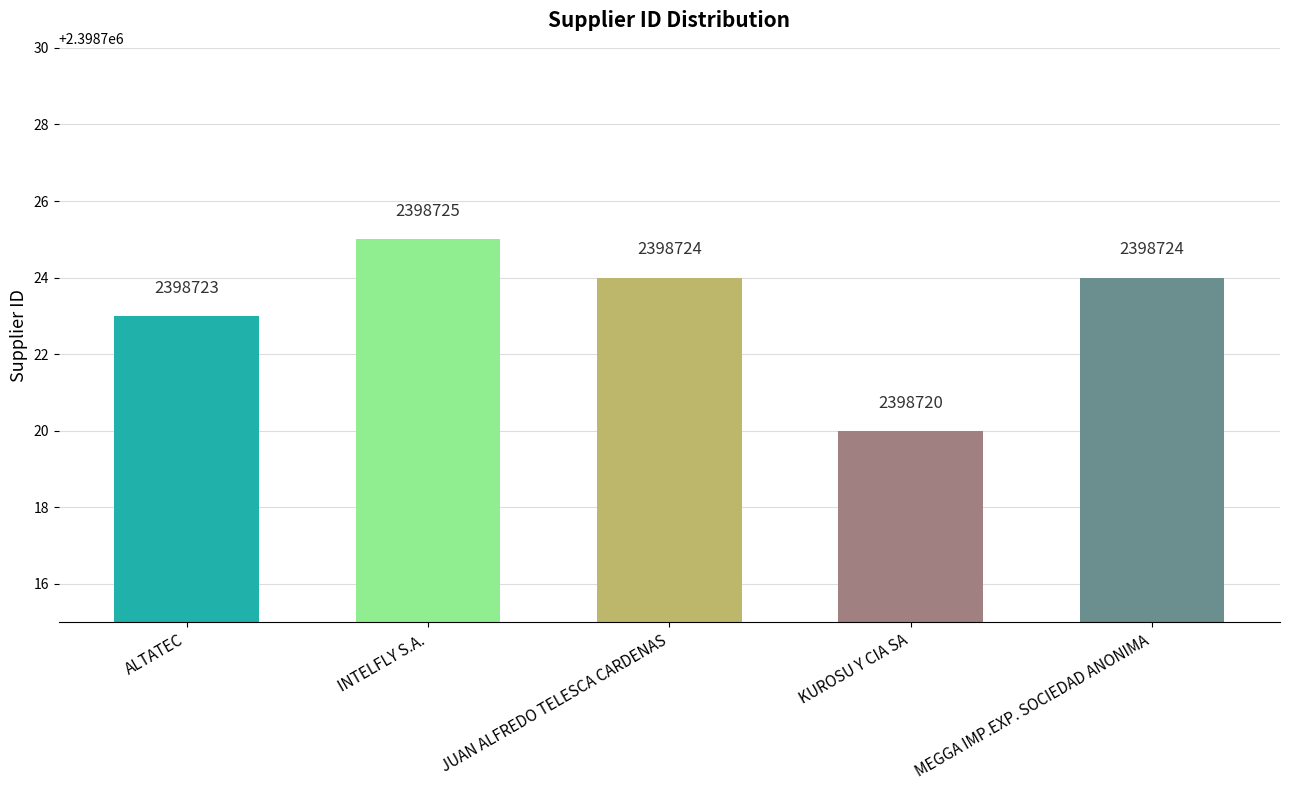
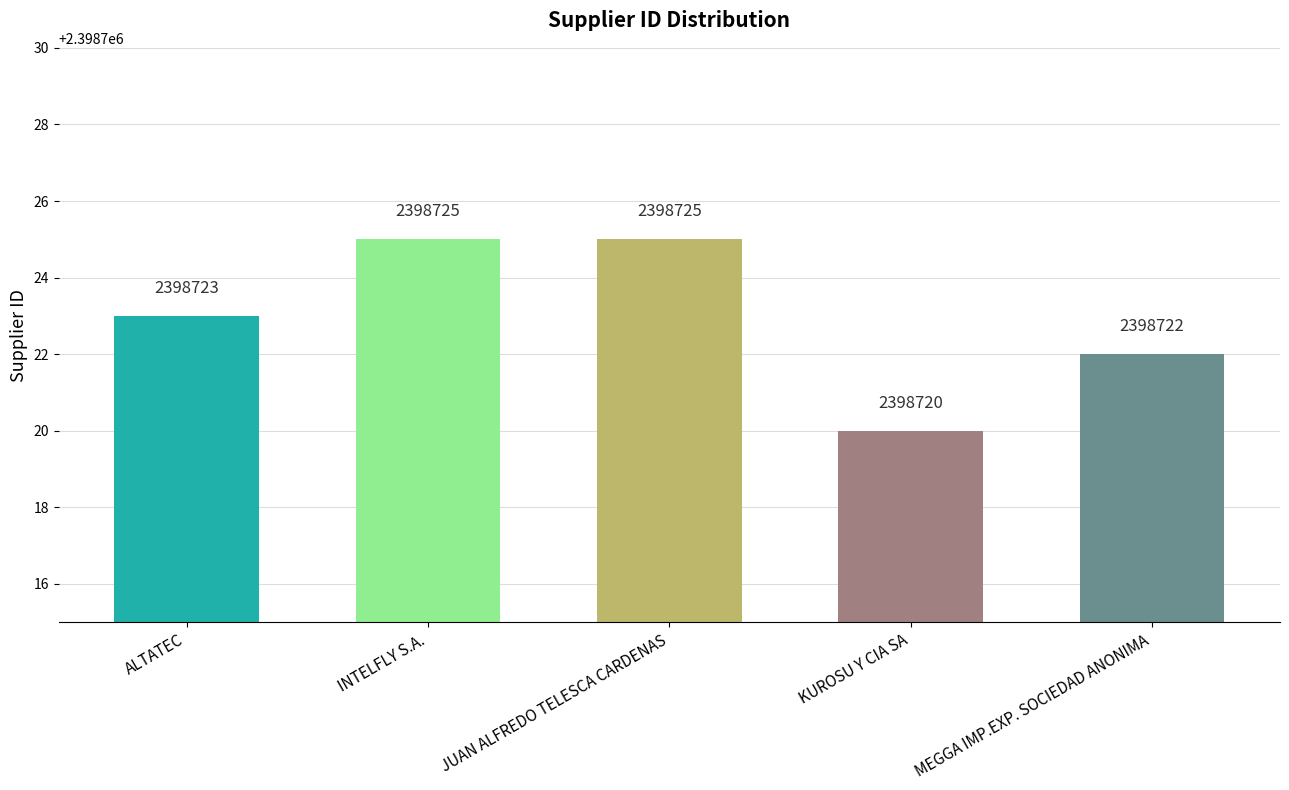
  {
    "ALTATEC": 2398723,
    "INTELFLY S.A.": 2398725,
-   "JUAN ALFREDO TELESCA CARDENAS": 2398724,
+   "JUAN ALFREDO TELESCA CARDENAS": 2398725,
    "KUROSU Y CIA SA": 2398720,
-   "MEGGA IMP.EXP. SOCIEDAD ANONIMA": 2398724
+   "MEGGA IMP.EXP. SOCIEDAD ANONIMA": 2398722
  }
